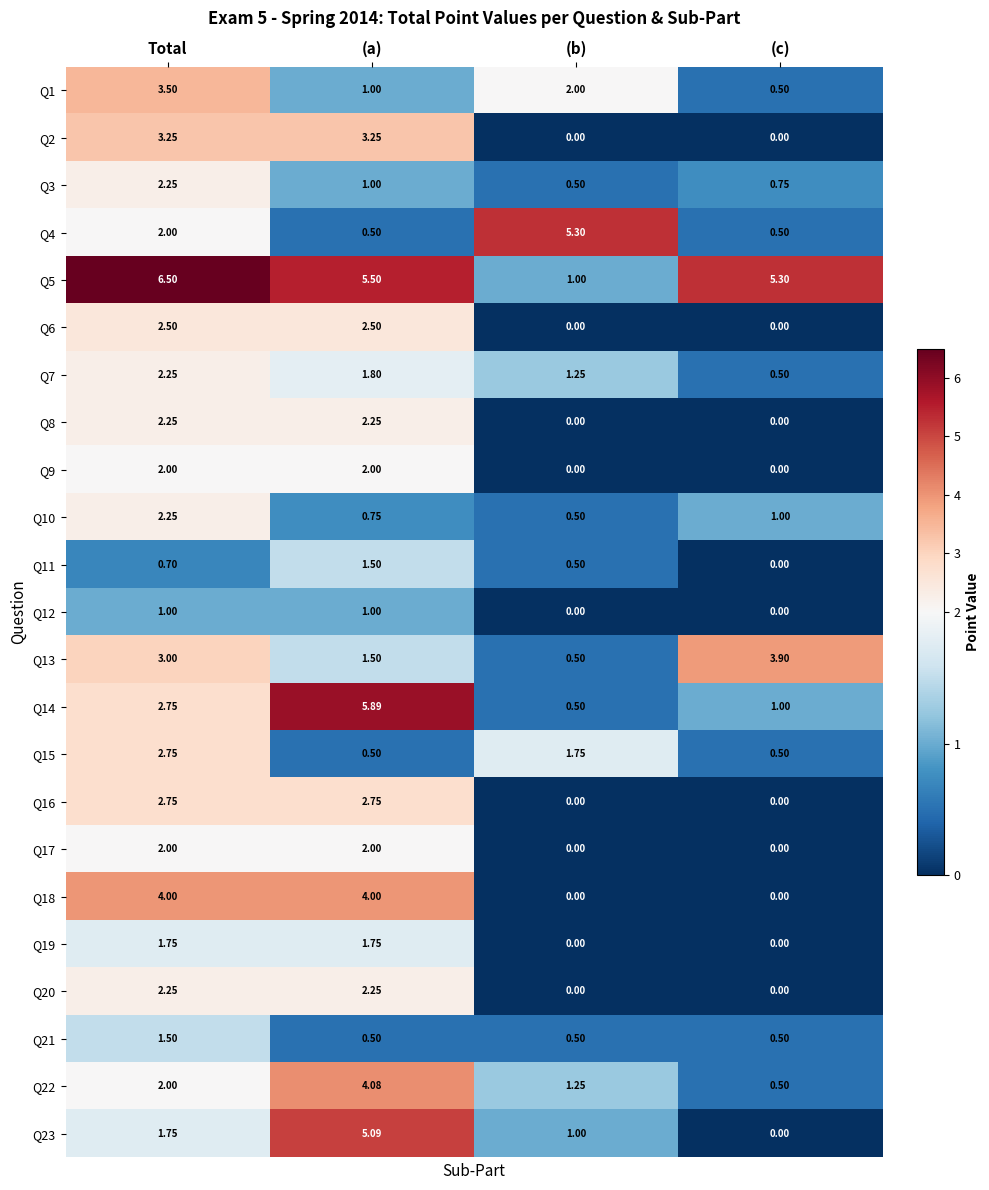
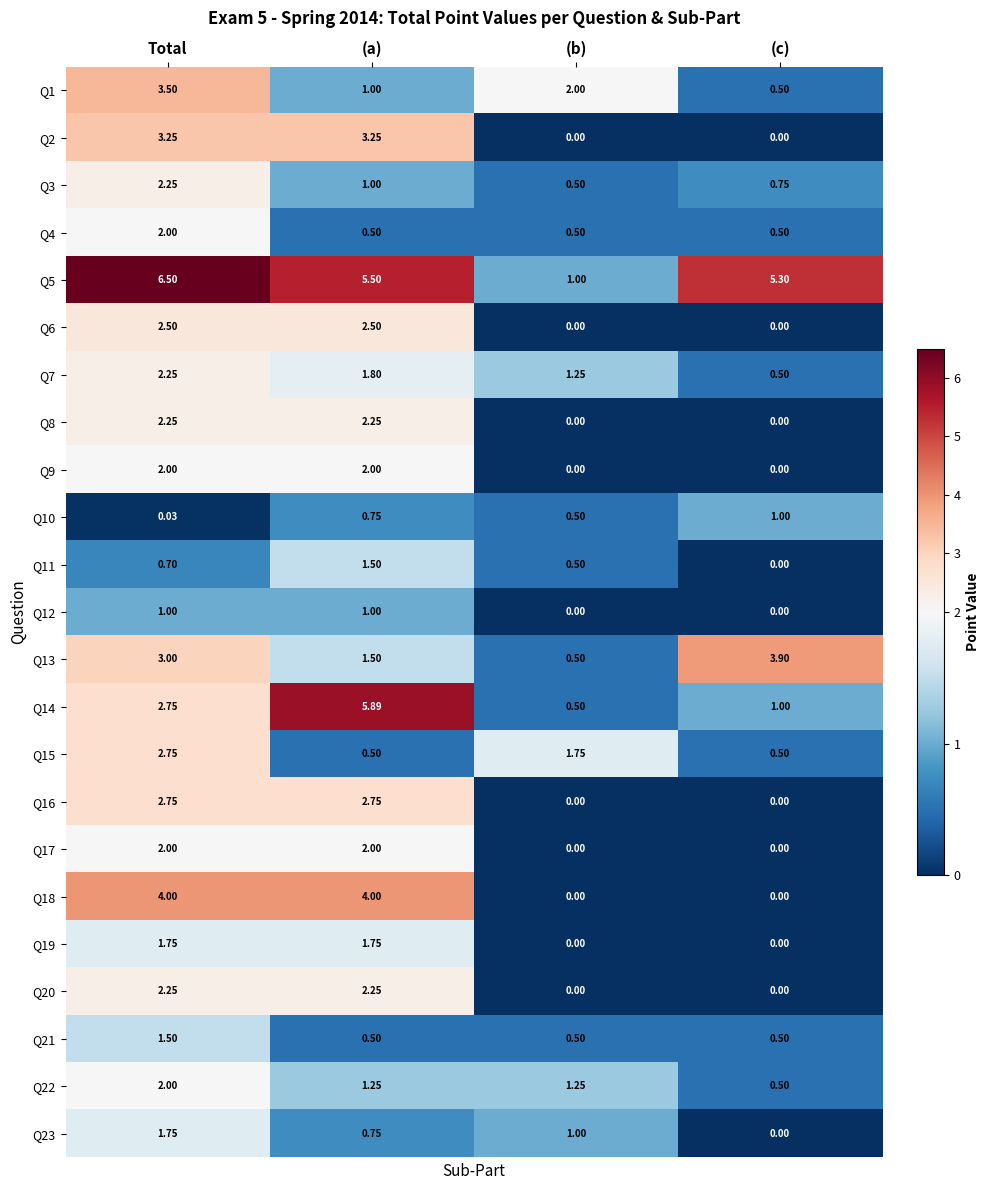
  {
    "Q1": {
      "Total": 3.50,
      "(a)": 1.00,
      "(b)": 2.00,
      "(c)": 0.50
    },
    "Q2": {
      "Total": 3.25,
      "(a)": 3.25,
      "(b)": 0.00,
      "(c)": 0.00
    },
    "Q3": {
      "Total": 2.25,
      "(a)": 1.00,
      "(b)": 0.50,
      "(c)": 0.75
    },
    "Q4": {
      "Total": 2.00,
      "(a)": 0.50,
-     "(b)": 5.30,
+     "(b)": 0.50,
      "(c)": 0.50
    },
    "Q5": {
      "Total": 6.50,
      "(a)": 5.50,
      "(b)": 1.00,
      "(c)": 5.30
    },
    "Q6": {
      "Total": 2.50,
      "(a)": 2.50,
      "(b)": 0.00,
      "(c)": 0.00
    },
    "Q7": {
      "Total": 2.25,
      "(a)": 1.80,
      "(b)": 1.25,
      "(c)": 0.50
    },
    "Q8": {
      "Total": 2.25,
      "(a)": 2.25,
      "(b)": 0.00,
      "(c)": 0.00
    },
    "Q9": {
      "Total": 2.00,
      "(a)": 2.00,
      "(b)": 0.00,
      "(c)": 0.00
    },
    "Q10": {
-     "Total": 2.25,
+     "Total": 0.03,
      "(a)": 0.75,
      "(b)": 0.50,
      "(c)": 1.00
    },
    "Q11": {
      "Total": 0.70,
      "(a)": 1.50,
      "(b)": 0.50,
      "(c)": 0.00
    },
    "Q12": {
      "Total": 1.00,
      "(a)": 1.00,
      "(b)": 0.00,
      "(c)": 0.00
    },
    "Q13": {
      "Total": 3.00,
      "(a)": 1.50,
      "(b)": 0.50,
      "(c)": 3.90
    },
    "Q14": {
      "Total": 2.75,
      "(a)": 5.89,
      "(b)": 0.50,
      "(c)": 1.00
    },
    "Q15": {
      "Total": 2.75,
      "(a)": 0.50,
      "(b)": 1.75,
      "(c)": 0.50
    },
    "Q16": {
      "Total": 2.75,
      "(a)": 2.75,
      "(b)": 0.00,
      "(c)": 0.00
    },
    "Q17": {
      "Total": 2.00,
      "(a)": 2.00,
      "(b)": 0.00,
      "(c)": 0.00
    },
    "Q18": {
      "Total": 4.00,
      "(a)": 4.00,
      "(b)": 0.00,
      "(c)": 0.00
    },
    "Q19": {
      "Total": 1.75,
      "(a)": 1.75,
      "(b)": 0.00,
      "(c)": 0.00
    },
    "Q20": {
      "Total": 2.25,
      "(a)": 2.25,
      "(b)": 0.00,
      "(c)": 0.00
    },
    "Q21": {
      "Total": 1.50,
      "(a)": 0.50,
      "(b)": 0.50,
      "(c)": 0.50
    },
    "Q22": {
      "Total": 2.00,
-     "(a)": 4.08,
+     "(a)": 1.25,
      "(b)": 1.25,
      "(c)": 0.50
    },
    "Q23": {
      "Total": 1.75,
-     "(a)": 5.09,
+     "(a)": 0.75,
      "(b)": 1.00,
      "(c)": 0.00
    }
  }
